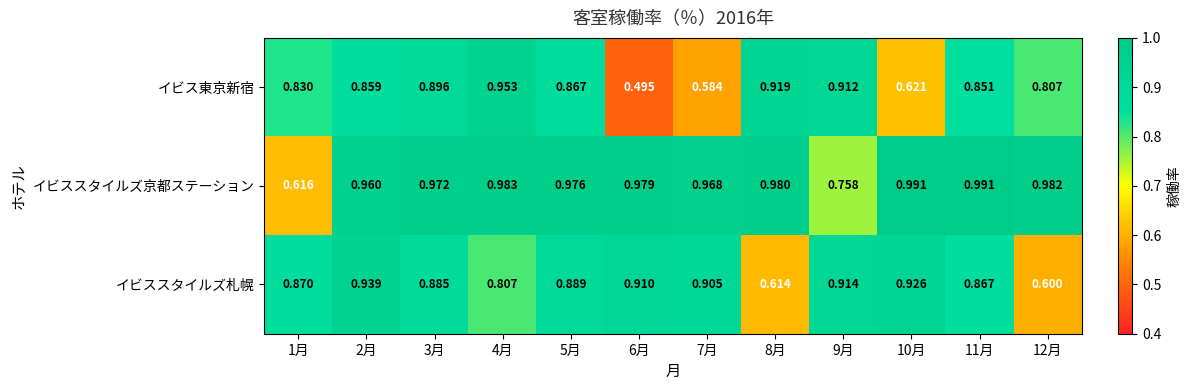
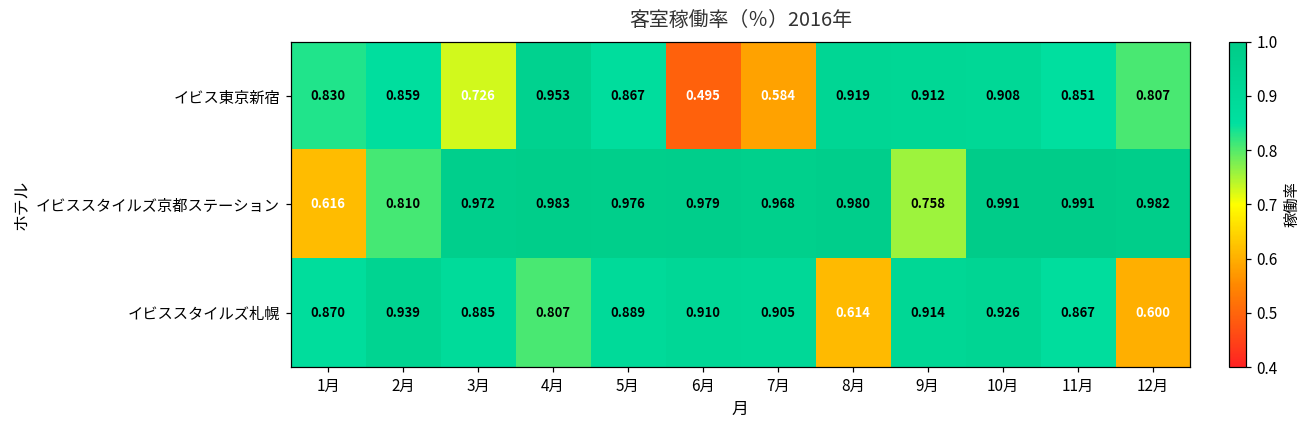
  {
    "イビス東京新宿": {
      "1月": 0.830,
      "2月": 0.859,
-     "3月": 0.896,
+     "3月": 0.726,
      "4月": 0.953,
      "5月": 0.867,
      "6月": 0.495,
      "7月": 0.584,
      "8月": 0.919,
      "9月": 0.912,
-     "10月": 0.621,
+     "10月": 0.908,
      "11月": 0.851,
      "12月": 0.807
    },
    "イビススタイルズ京都ステーション": {
      "1月": 0.616,
-     "2月": 0.960,
+     "2月": 0.810,
      "3月": 0.972,
      "4月": 0.983,
      "5月": 0.976,
      "6月": 0.979,
      "7月": 0.968,
      "8月": 0.980,
      "9月": 0.758,
      "10月": 0.991,
      "11月": 0.991,
      "12月": 0.982
    },
    "イビススタイルズ札幌": {
      "1月": 0.870,
      "2月": 0.939,
      "3月": 0.885,
      "4月": 0.807,
      "5月": 0.889,
      "6月": 0.910,
      "7月": 0.905,
      "8月": 0.614,
      "9月": 0.914,
      "10月": 0.926,
      "11月": 0.867,
      "12月": 0.600
    }
  }
